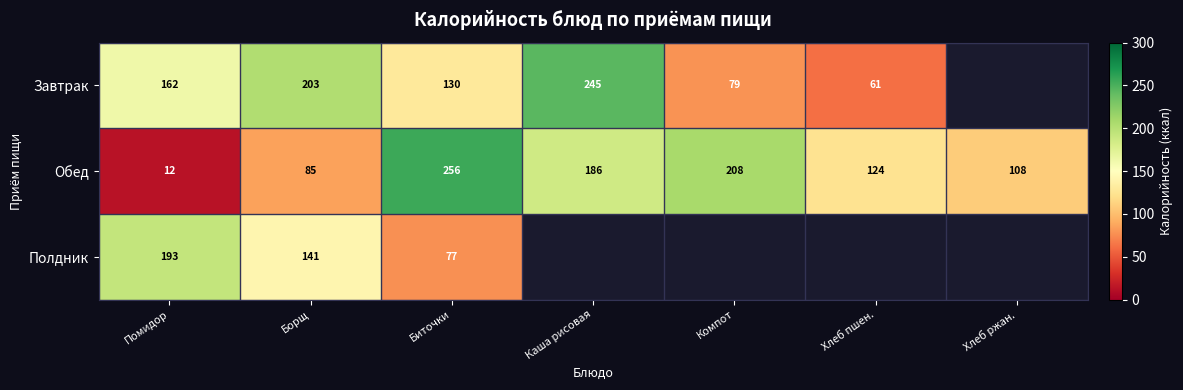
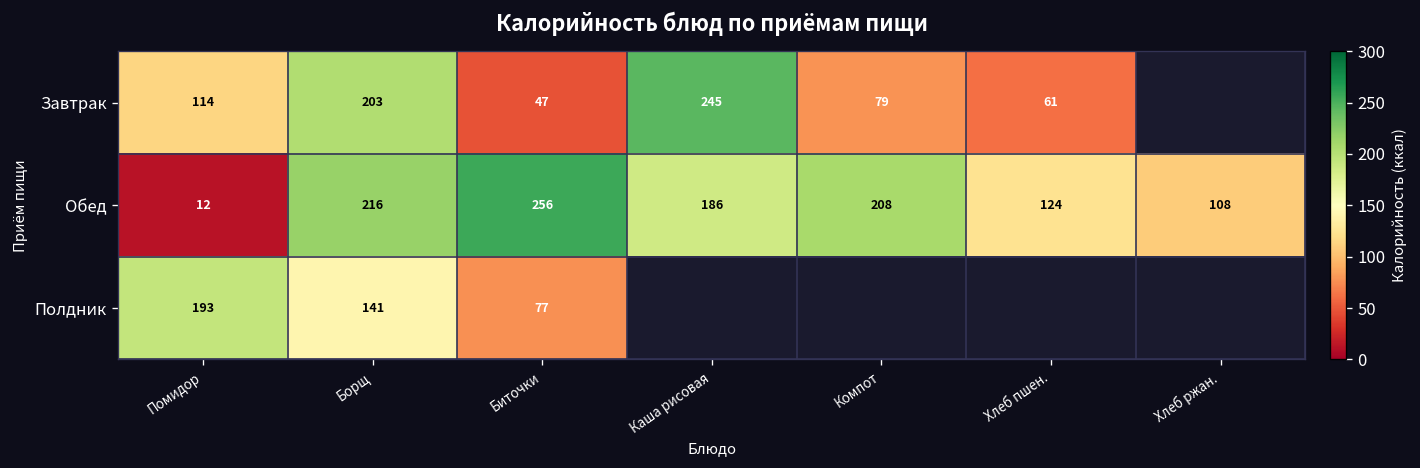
  {
    "Завтрак": {
-     "Помидор": 162,
+     "Помидор": 114,
      "Борщ": 203,
-     "Биточки": 130,
+     "Биточки": 47,
      "Каша рисовая": 245,
      "Компот": 79,
      "Хлеб пшен.": 61
    },
    "Обед": {
      "Помидор": 12,
-     "Борщ": 85,
+     "Борщ": 216,
      "Биточки": 256,
      "Каша рисовая": 186,
      "Компот": 208,
      "Хлеб пшен.": 124,
      "Хлеб ржан.": 108
    },
    "Полдник": {
      "Помидор": 193,
      "Борщ": 141,
      "Биточки": 77
    }
  }
